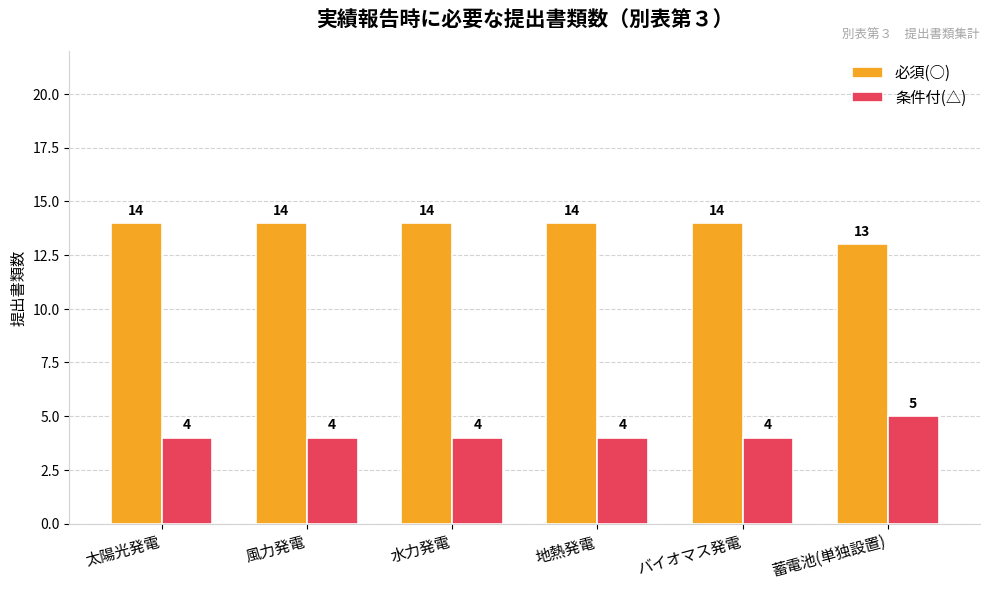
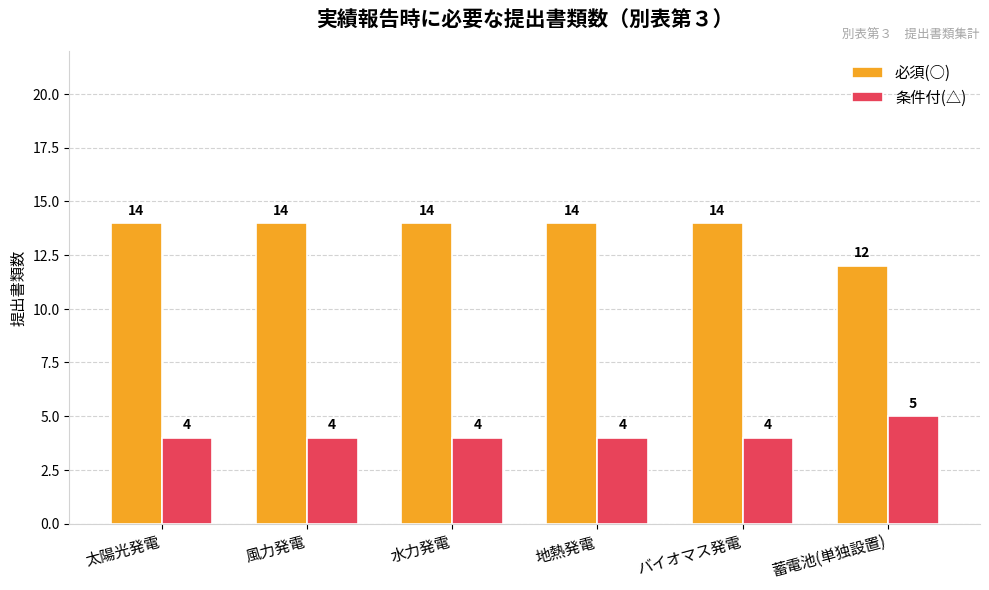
  {
    "必須(○)": {
      "太陽光発電": 14,
      "風力発電": 14,
      "水力発電": 14,
      "地熱発電": 14,
      "バイオマス発電": 14,
-     "蓄電池(単独設置)": 13
+     "蓄電池(単独設置)": 12
    },
    "条件付(△)": {
      "太陽光発電": 4,
      "風力発電": 4,
      "水力発電": 4,
      "地熱発電": 4,
      "バイオマス発電": 4,
      "蓄電池(単独設置)": 5
    }
  }
